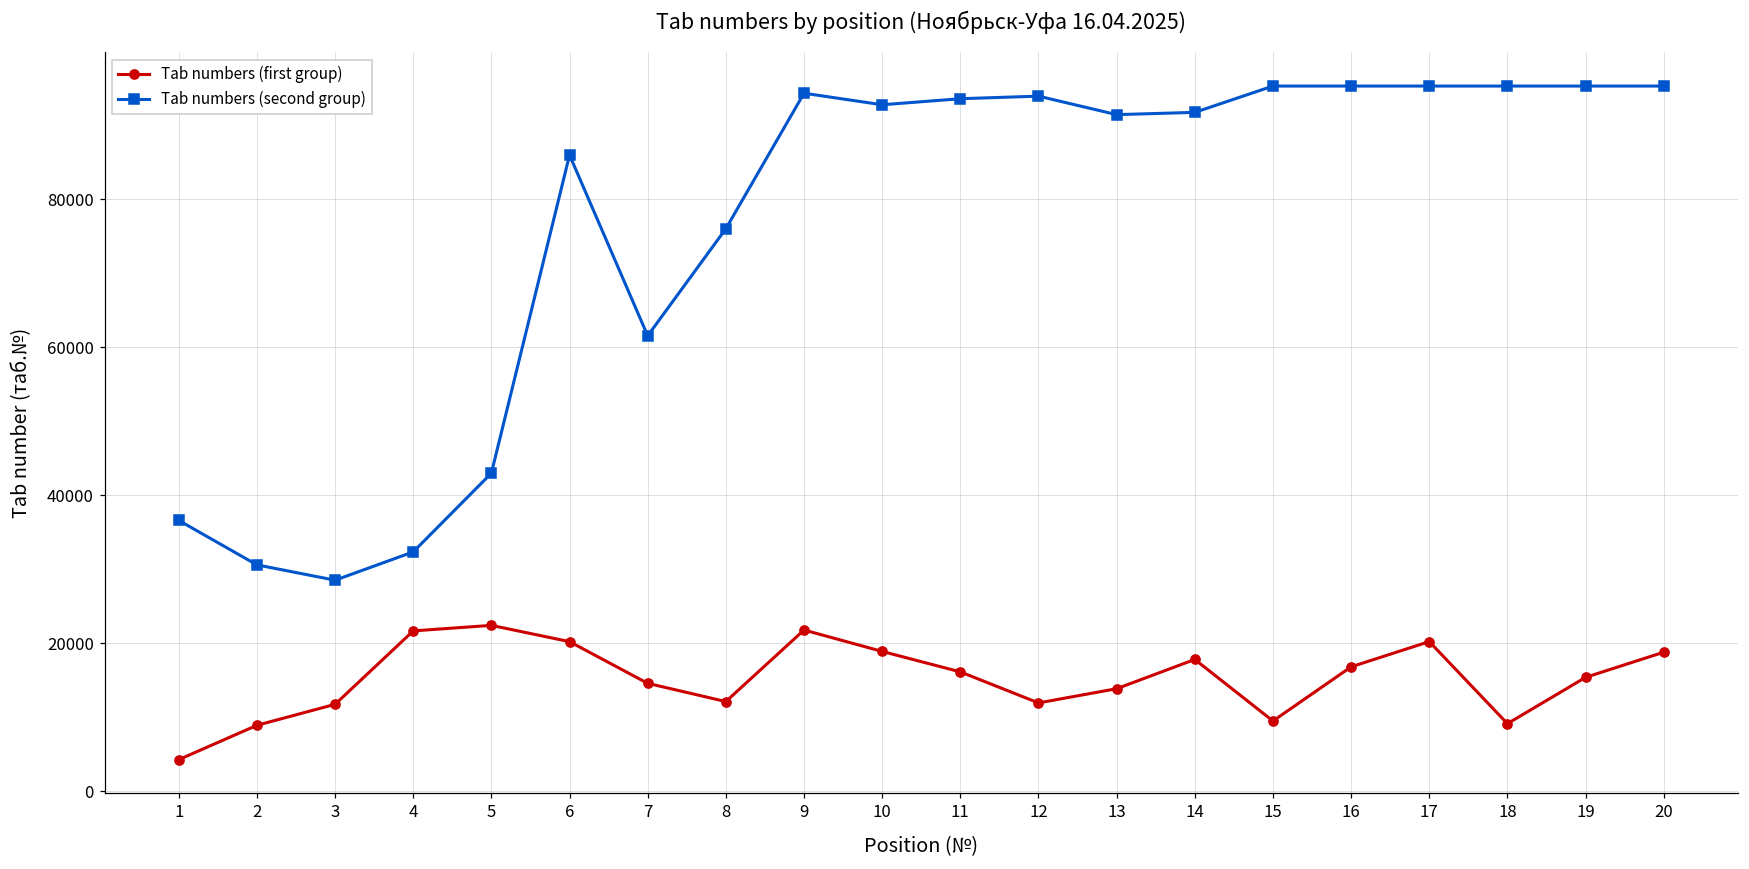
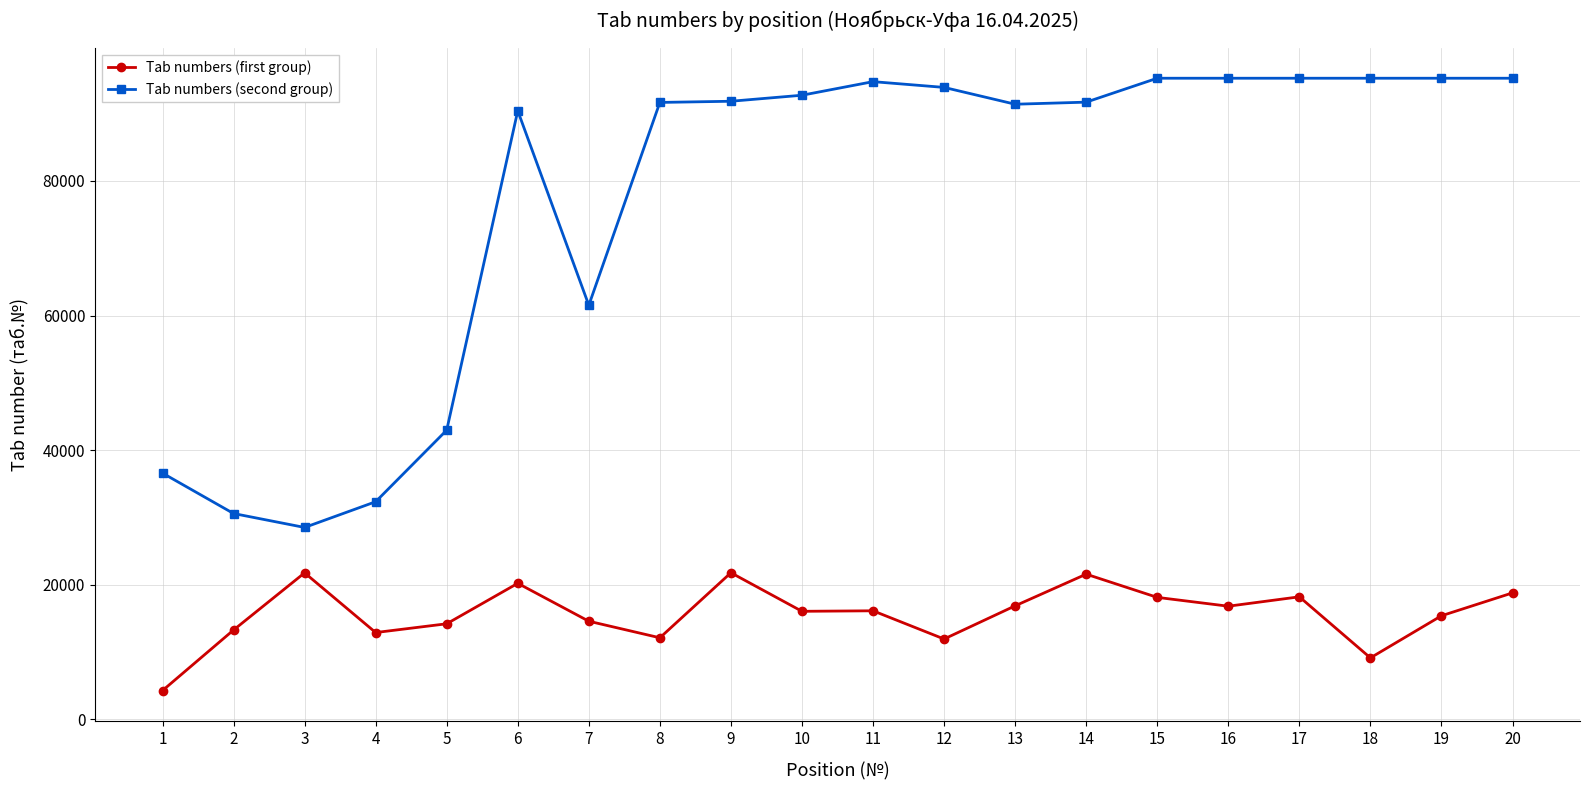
  {
    "Tab numbers (first group)": {
      "1": 4000,
-     "2": 9000,
-     "3": 12000,
-     "4": 22000,
-     "5": 22000,
+     "2": 13000,
+     "3": 22000,
+     "4": 13000,
+     "5": 14000,
      "6": 20000,
      "7": 15000,
      "8": 12000,
      "9": 22000,
-     "10": 19000,
+     "10": 16000,
      "11": 16000,
      "12": 12000,
-     "13": 14000,
-     "14": 18000,
-     "15": 9000,
+     "13": 17000,
+     "14": 22000,
+     "15": 18000,
      "16": 17000,
-     "17": 20000,
+     "17": 18000,
      "18": 9000,
      "19": 15000,
      "20": 19000
    },
    "Tab numbers (second group)": {
      "1": 37000,
      "2": 31000,
      "3": 29000,
      "4": 32000,
      "5": 43000,
-     "6": 86000,
+     "6": 90000,
      "7": 62000,
-     "8": 76000,
-     "9": 94000,
+     "8": 92000,
+     "9": 92000,
      "10": 93000,
-     "11": 94000,
+     "11": 95000,
      "12": 94000,
      "13": 91000,
      "14": 92000,
      "15": 95000,
      "16": 95000,
      "17": 95000,
      "18": 95000,
      "19": 95000,
      "20": 95000
    }
  }
